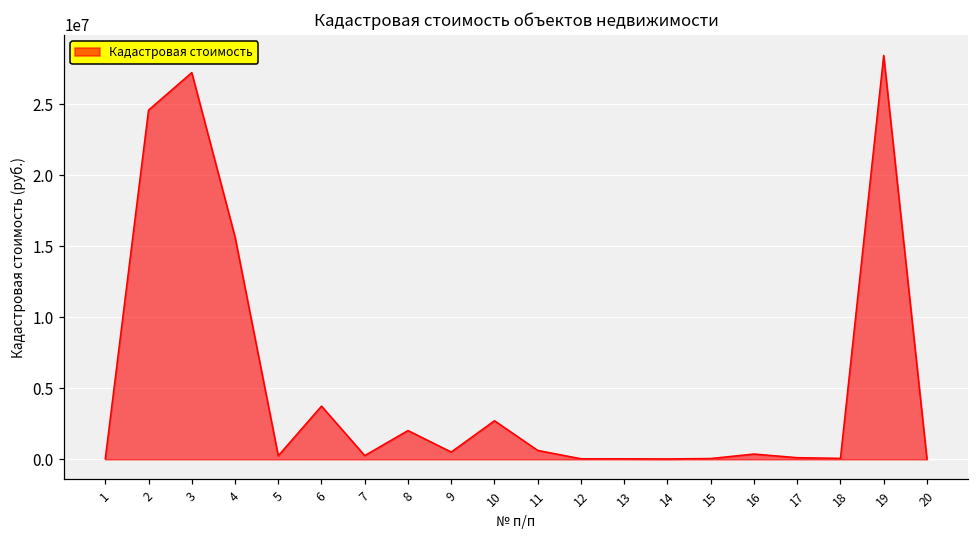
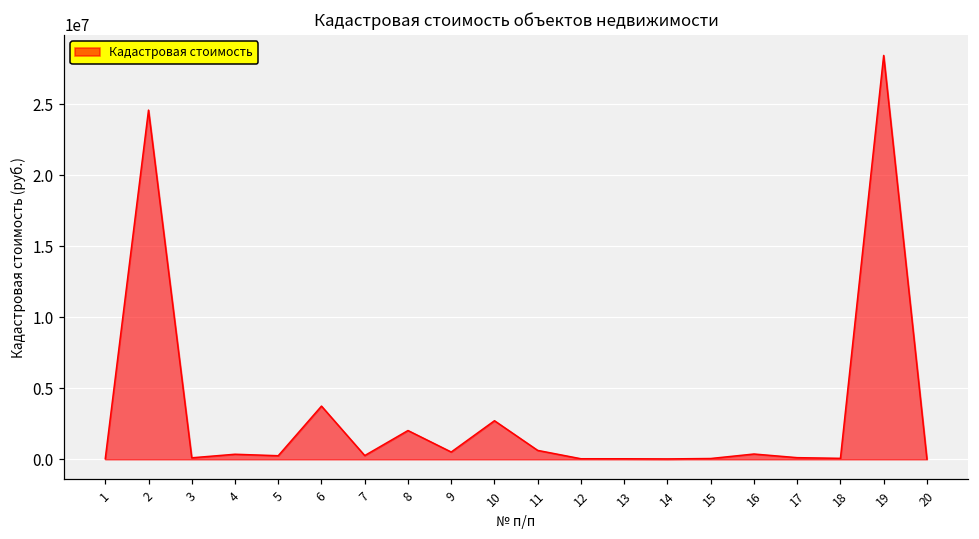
  {
    "1": 0,
    "2": 24600000,
-   "3": 27200000,
-   "4": 15700000,
+   "3": 100000,
+   "4": 400000,
    "5": 300000,
    "6": 3700000,
    "7": 300000,
    "8": 2000000,
    "9": 500000,
    "10": 2700000,
    "11": 600000,
    "12": 0,
    "13": 0,
    "14": 0,
    "15": 100000,
    "16": 400000,
    "17": 100000,
    "18": 100000,
    "19": 28400000,
    "20": 0
  }
